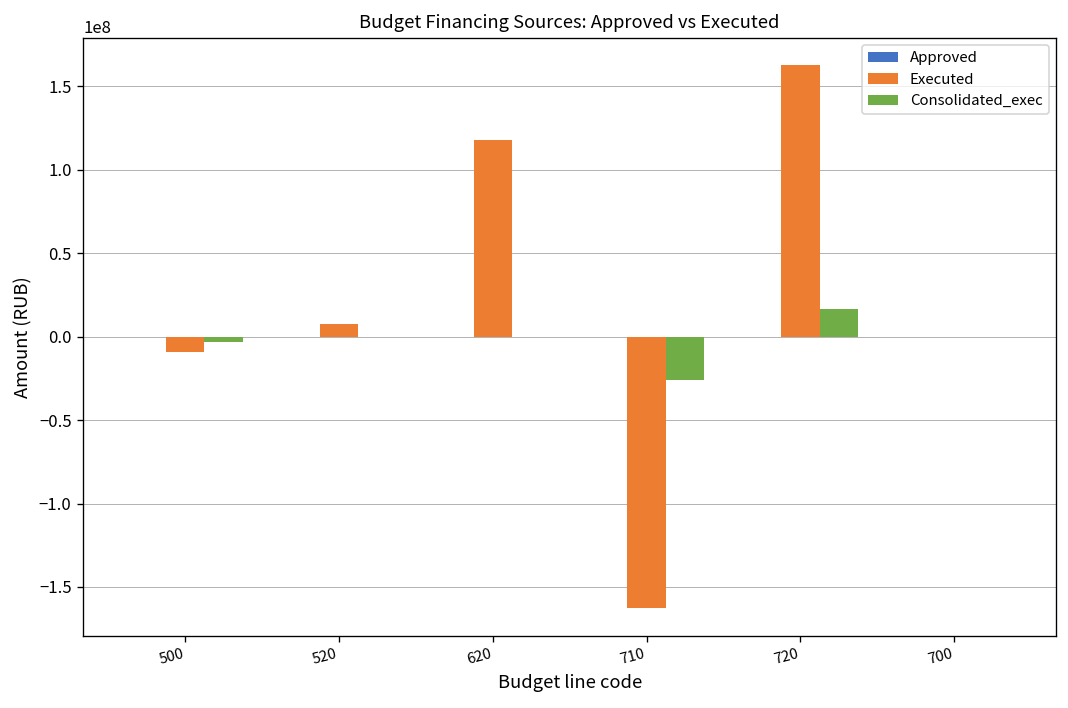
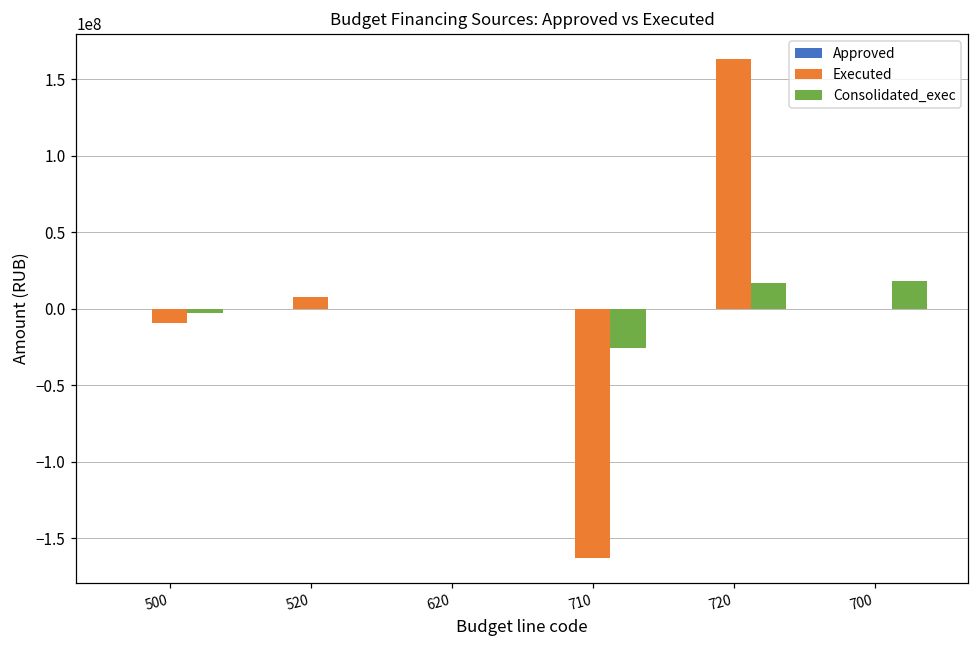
  {
    "Approved": {
      "500": 0,
      "520": 0,
      "620": 0,
      "710": 0,
      "720": 0,
      "700": 0
    },
    "Executed": {
      "500": -9000000,
      "520": 8000000,
-     "620": 118000000,
+     "620": 0,
      "710": -163000000,
      "720": 163000000,
      "700": 0
    },
    "Consolidated_exec": {
      "500": -3000000,
      "520": 0,
      "620": 0,
      "710": -26000000,
      "720": 17000000,
-     "700": 0
+     "700": 18000000
    }
  }
